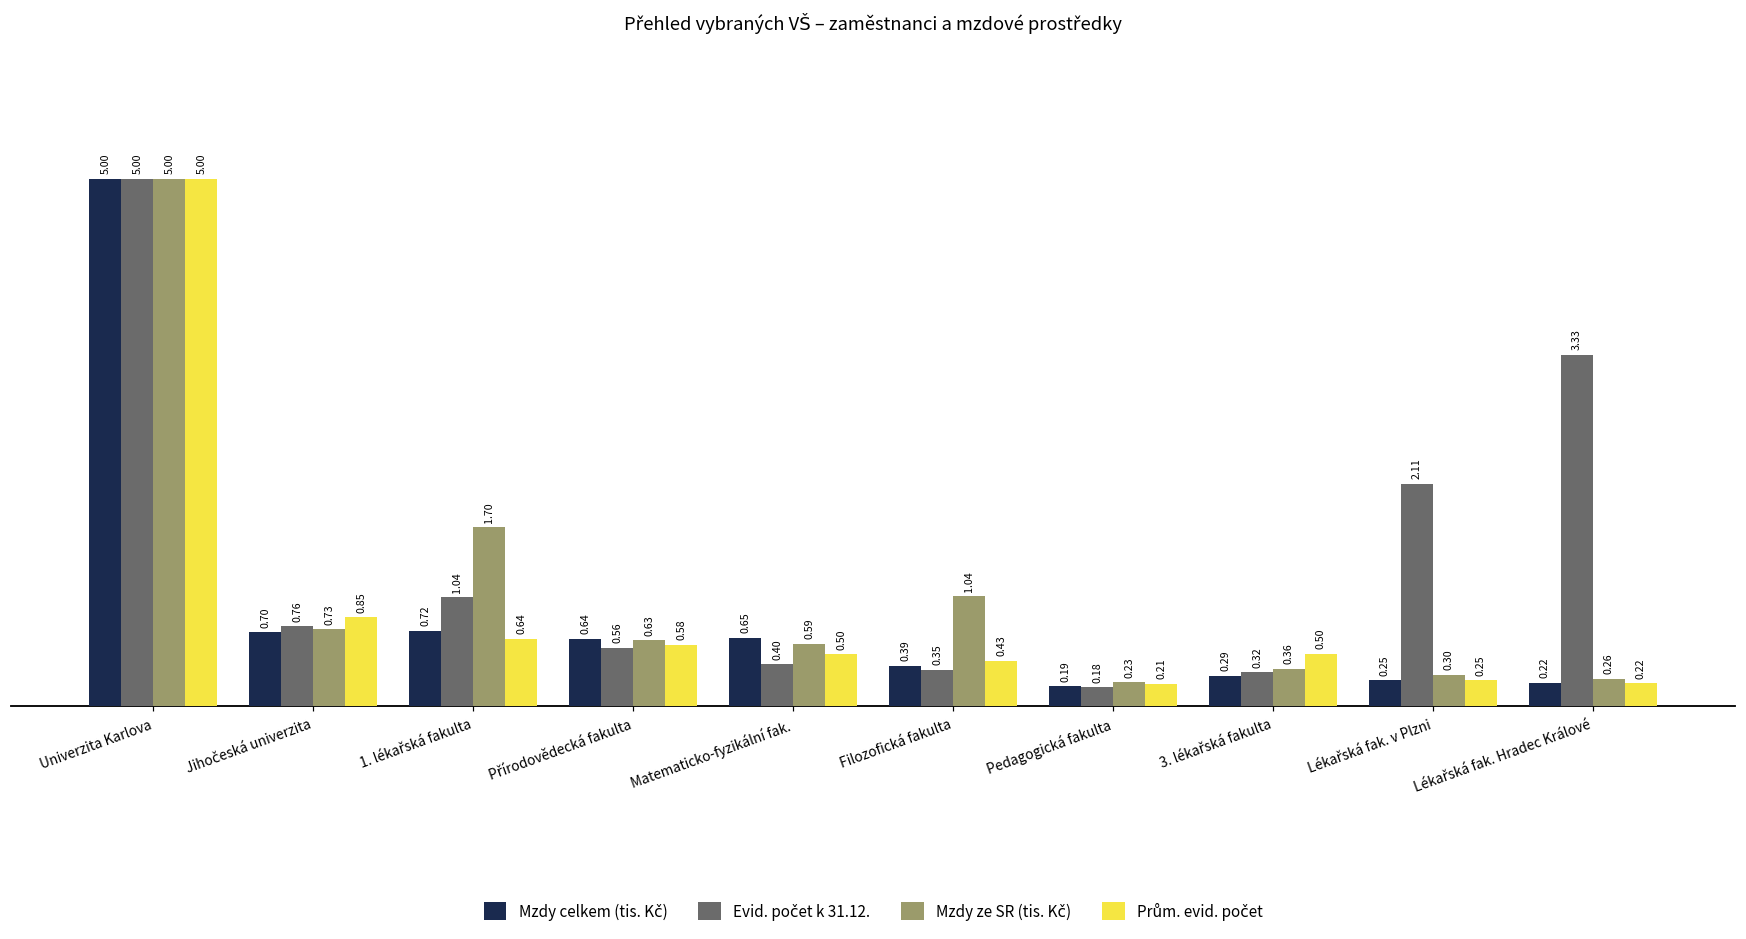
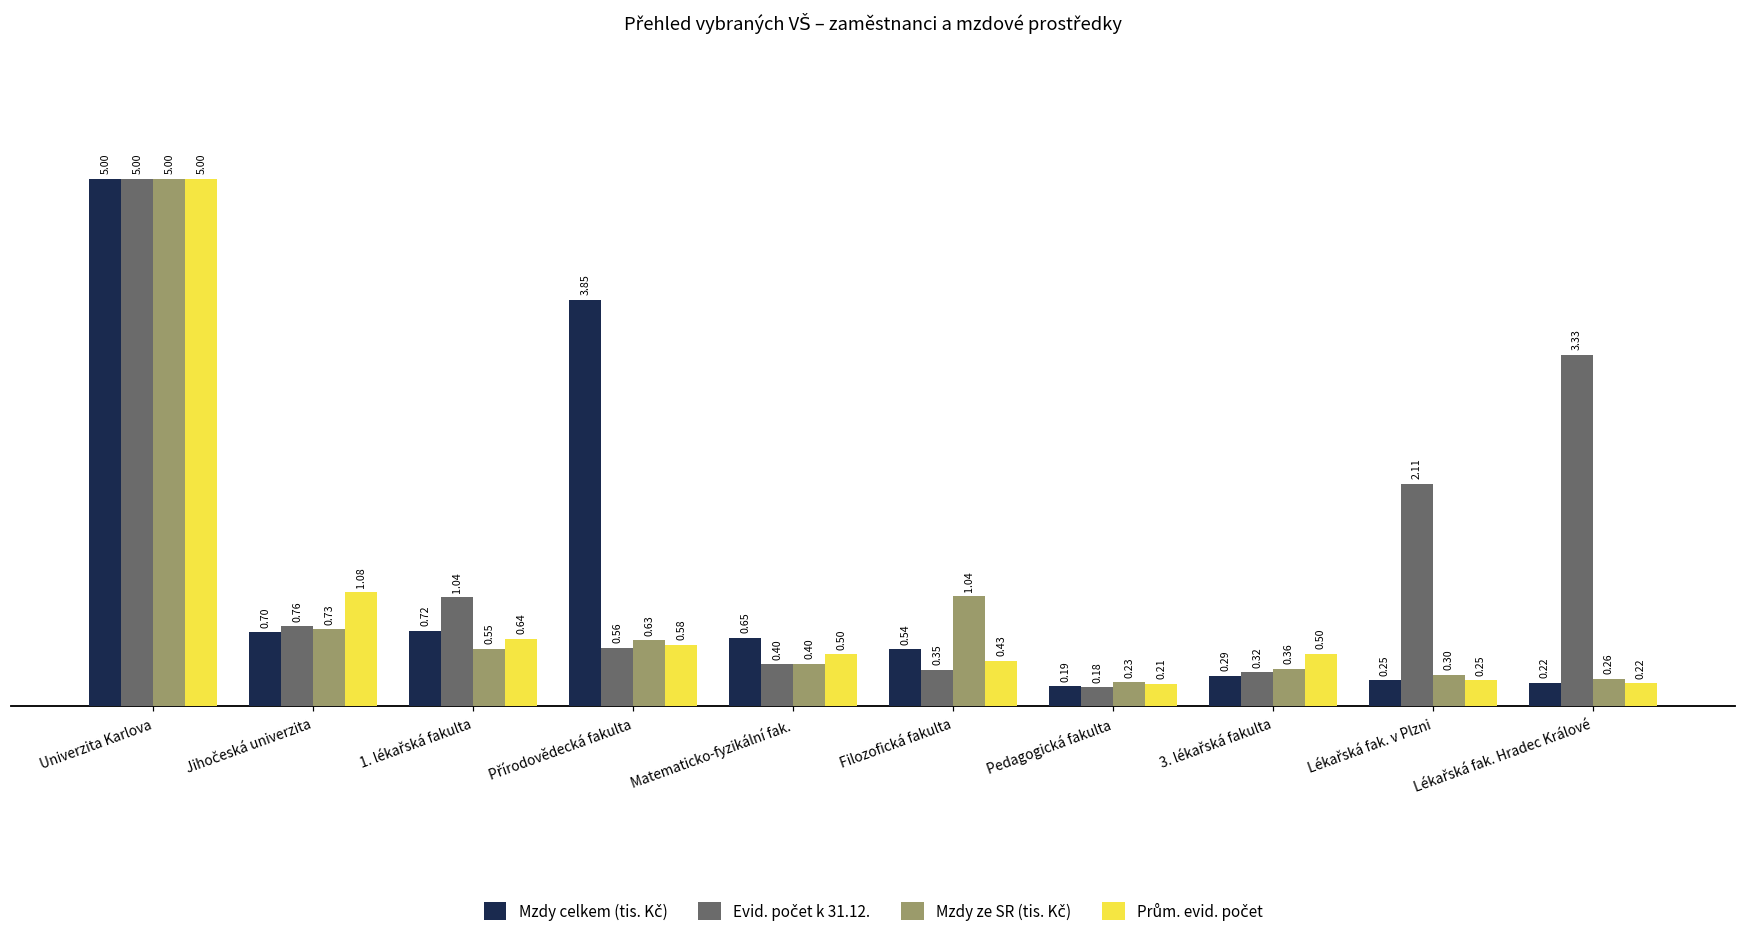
  {
    "Mzdy celkem (tis. Kč)": {
      "Univerzita Karlova": 5.00,
      "Jihočeská univerzita": 0.70,
      "1. lékařská fakulta": 0.72,
-     "Přírodovědecká fakulta": 0.64,
+     "Přírodovědecká fakulta": 3.85,
      "Matematicko-fyzikální fak.": 0.65,
-     "Filozofická fakulta": 0.39,
+     "Filozofická fakulta": 0.54,
      "Pedagogická fakulta": 0.19,
      "3. lékařská fakulta": 0.29,
      "Lékařská fak. v Plzni": 0.25,
      "Lékařská fak. Hradec Králové": 0.22
    },
    "Evid. počet k 31.12.": {
      "Univerzita Karlova": 5.00,
      "Jihočeská univerzita": 0.76,
      "1. lékařská fakulta": 1.04,
      "Přírodovědecká fakulta": 0.56,
      "Matematicko-fyzikální fak.": 0.40,
      "Filozofická fakulta": 0.35,
      "Pedagogická fakulta": 0.18,
      "3. lékařská fakulta": 0.32,
      "Lékařská fak. v Plzni": 2.11,
      "Lékařská fak. Hradec Králové": 3.33
    },
    "Mzdy ze SR (tis. Kč)": {
      "Univerzita Karlova": 5.00,
      "Jihočeská univerzita": 0.73,
-     "1. lékařská fakulta": 1.70,
+     "1. lékařská fakulta": 0.55,
      "Přírodovědecká fakulta": 0.63,
-     "Matematicko-fyzikální fak.": 0.59,
+     "Matematicko-fyzikální fak.": 0.40,
      "Filozofická fakulta": 1.04,
      "Pedagogická fakulta": 0.23,
      "3. lékařská fakulta": 0.36,
      "Lékařská fak. v Plzni": 0.30,
      "Lékařská fak. Hradec Králové": 0.26
    },
    "Prům. evid. počet": {
      "Univerzita Karlova": 5.00,
-     "Jihočeská univerzita": 0.85,
+     "Jihočeská univerzita": 1.08,
      "1. lékařská fakulta": 0.64,
      "Přírodovědecká fakulta": 0.58,
      "Matematicko-fyzikální fak.": 0.50,
      "Filozofická fakulta": 0.43,
      "Pedagogická fakulta": 0.21,
      "3. lékařská fakulta": 0.50,
      "Lékařská fak. v Plzni": 0.25,
      "Lékařská fak. Hradec Králové": 0.22
    }
  }
